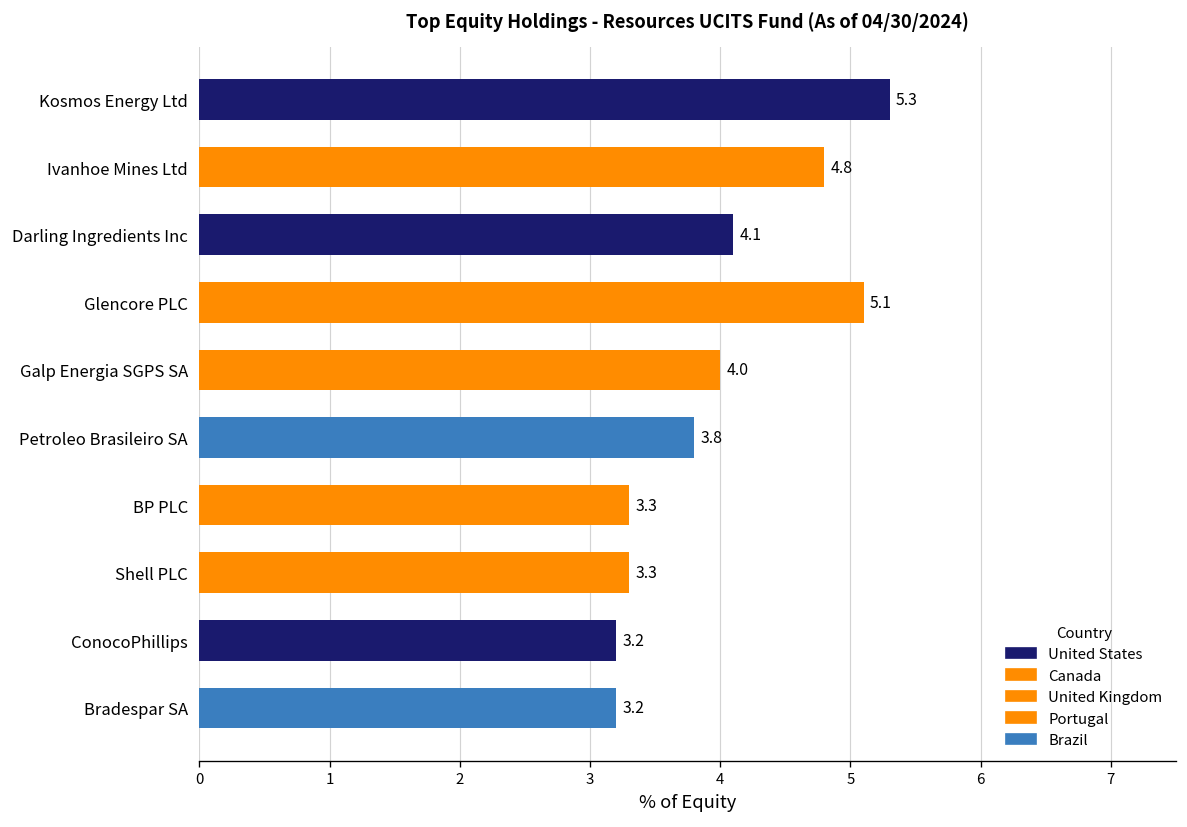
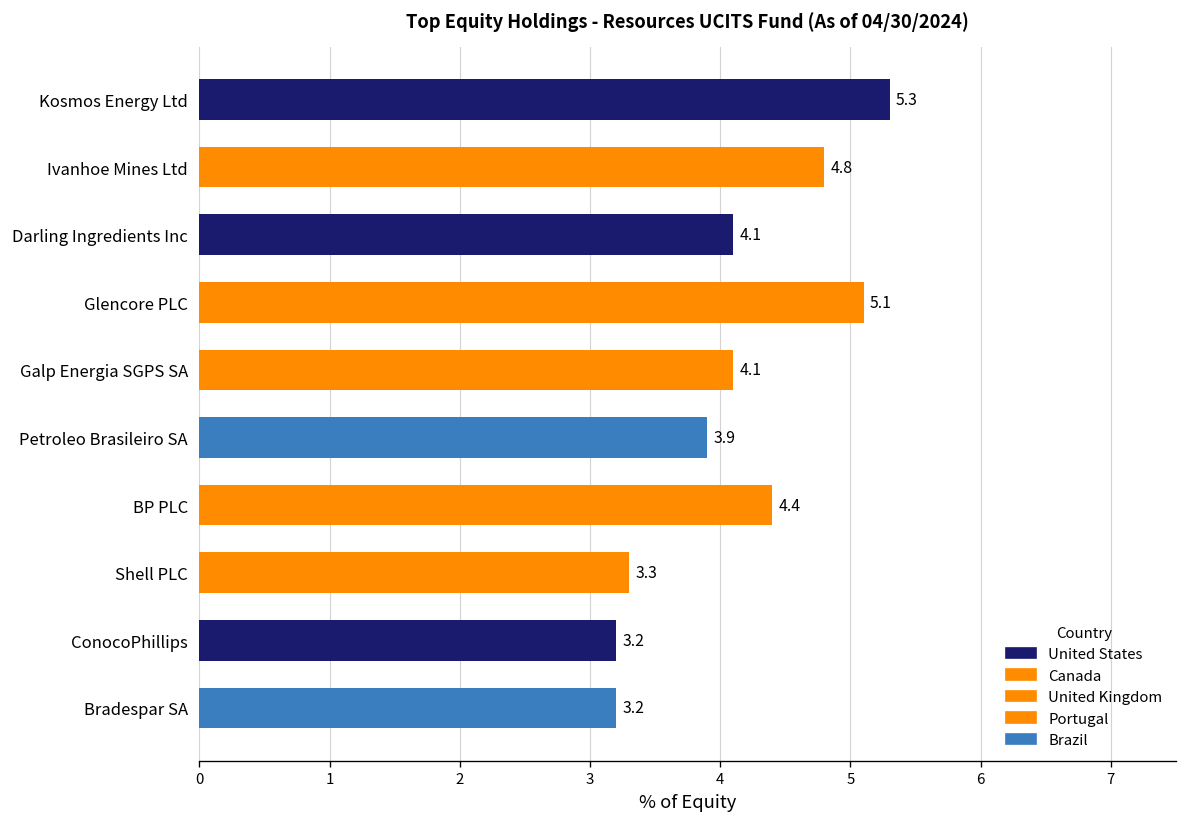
  {
    "Kosmos Energy Ltd": 5.3,
    "Ivanhoe Mines Ltd": 4.8,
    "Darling Ingredients Inc": 4.1,
    "Glencore PLC": 5.1,
-   "Galp Energia SGPS SA": 4.0,
-   "Petroleo Brasileiro SA": 3.8,
-   "BP PLC": 3.3,
+   "Galp Energia SGPS SA": 4.1,
+   "Petroleo Brasileiro SA": 3.9,
+   "BP PLC": 4.4,
    "Shell PLC": 3.3,
    "ConocoPhillips": 3.2,
    "Bradespar SA": 3.2
  }
